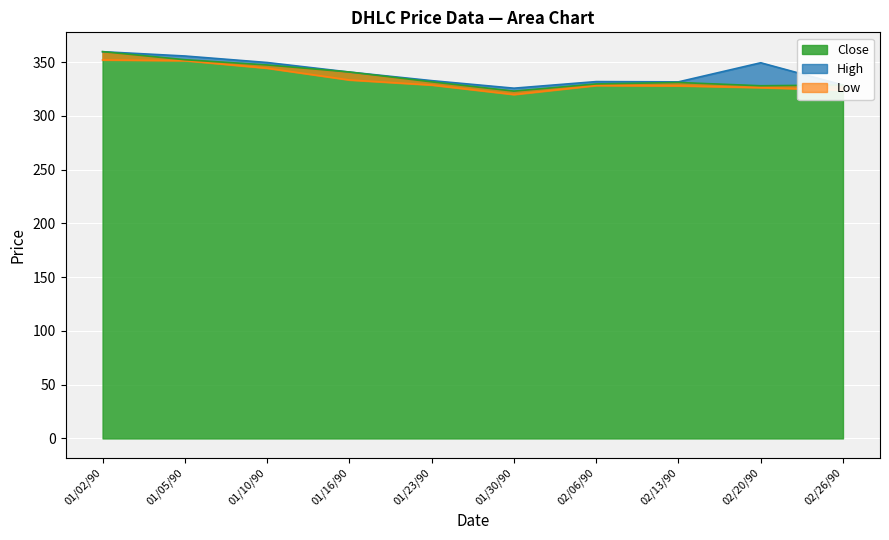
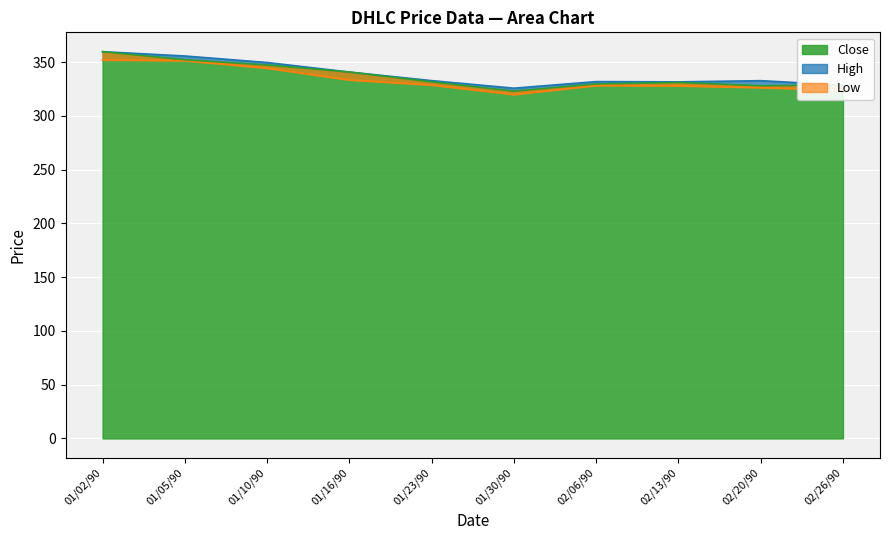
  {
    "High": {
      "01/05/90": 356,
      "01/30/90": 326,
-     "02/20/90": 349
+     "02/20/90": 333
    }
  }
